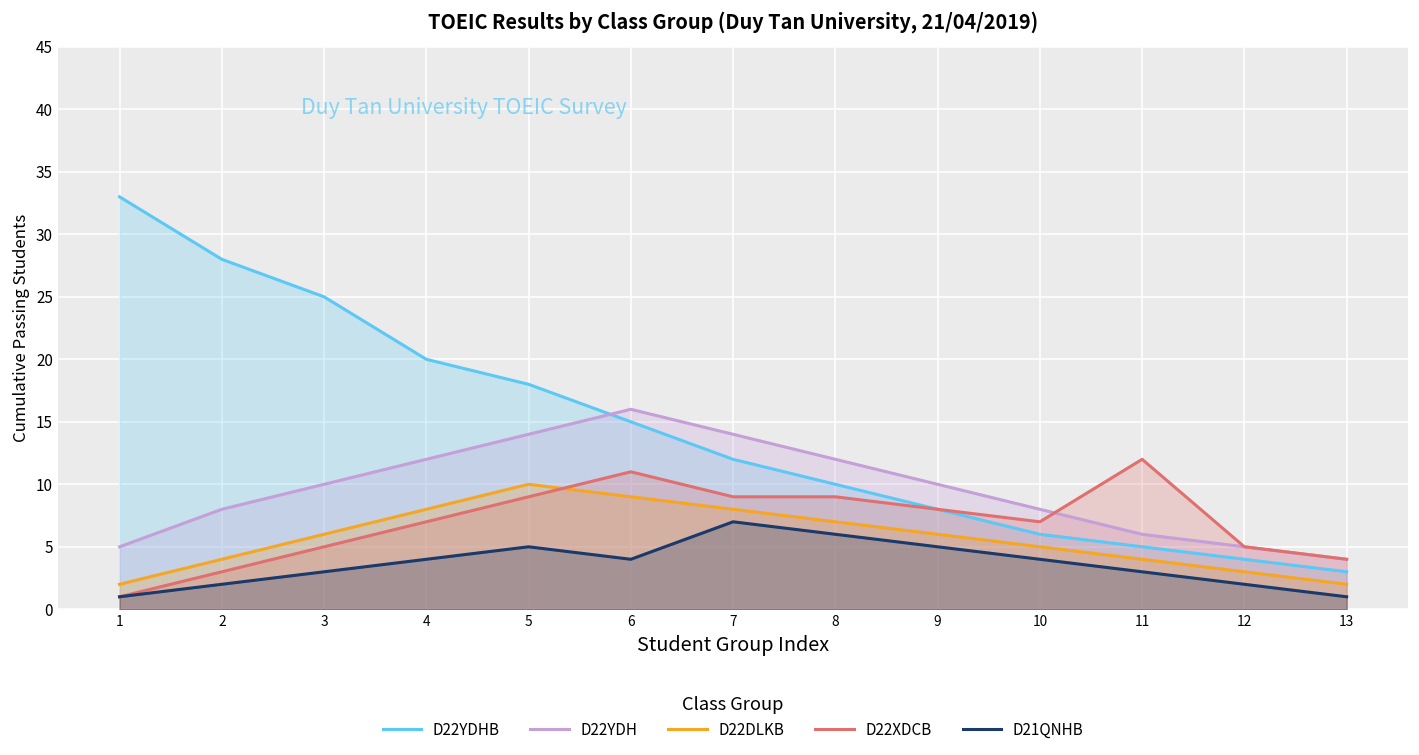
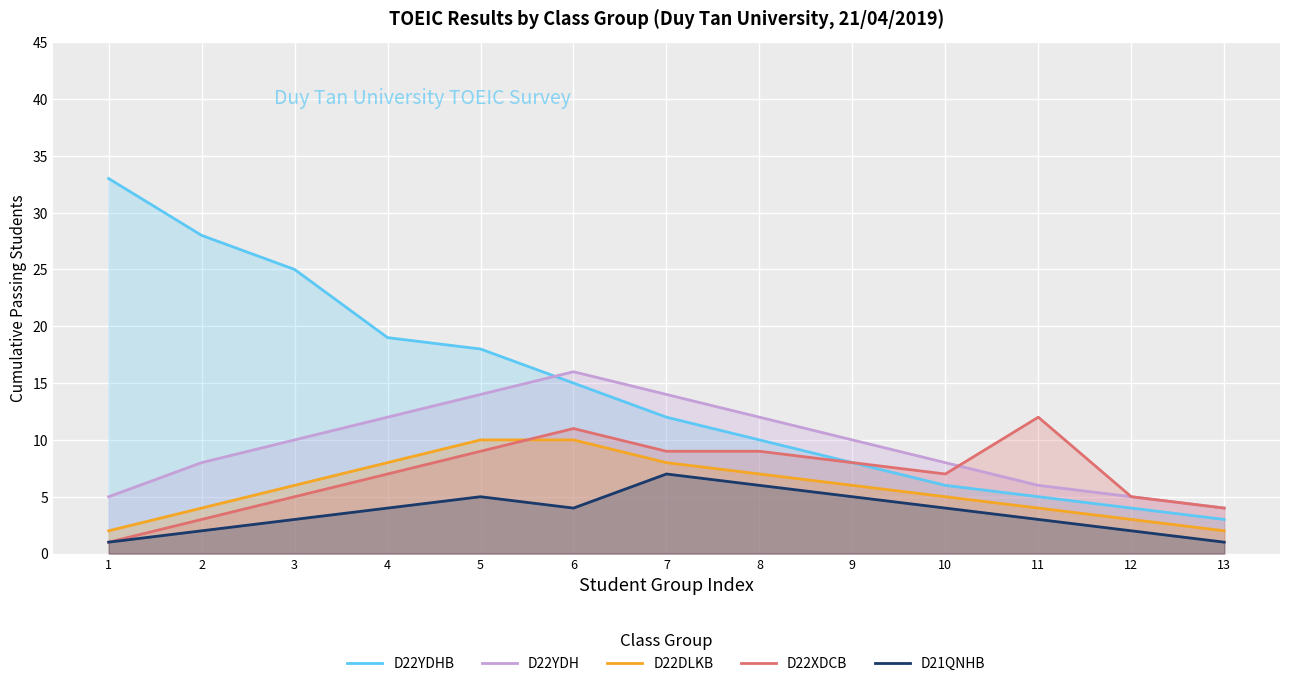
  {
    "D22YDHB": {
      "1": 33,
      "2": 28,
      "3": 25,
-     "4": 20,
+     "4": 19,
      "5": 18,
      "6": 15,
      "7": 12,
      "8": 10,
      "10": 6,
      "11": 5,
      "12": 4,
      "13": 3
    },
    "D22YDH": {
      "1": 5,
      "2": 8,
      "3": 10,
      "4": 12,
      "5": 14,
      "6": 16,
      "7": 14,
      "8": 12,
      "9": 10,
      "10": 8,
      "11": 6
    },
    "D22DLKB": {
      "1": 2,
      "2": 4,
      "3": 6,
      "4": 8,
      "5": 10,
-     "6": 9,
+     "6": 10,
      "7": 8,
      "8": 7,
      "9": 6,
      "10": 5,
      "11": 4,
      "12": 3,
      "13": 2
    },
    "D22XDCB": {
      "2": 3,
      "3": 5,
      "4": 7,
      "5": 9,
      "6": 11,
      "7": 9,
      "8": 9,
      "10": 7,
      "11": 12
    },
    "D21QNHB": {
      "2": 2,
      "3": 3,
      "4": 4,
      "5": 5,
      "6": 4,
      "7": 7,
      "8": 6,
      "9": 5,
      "10": 4,
      "11": 3,
      "12": 2,
      "13": 1
    }
  }
